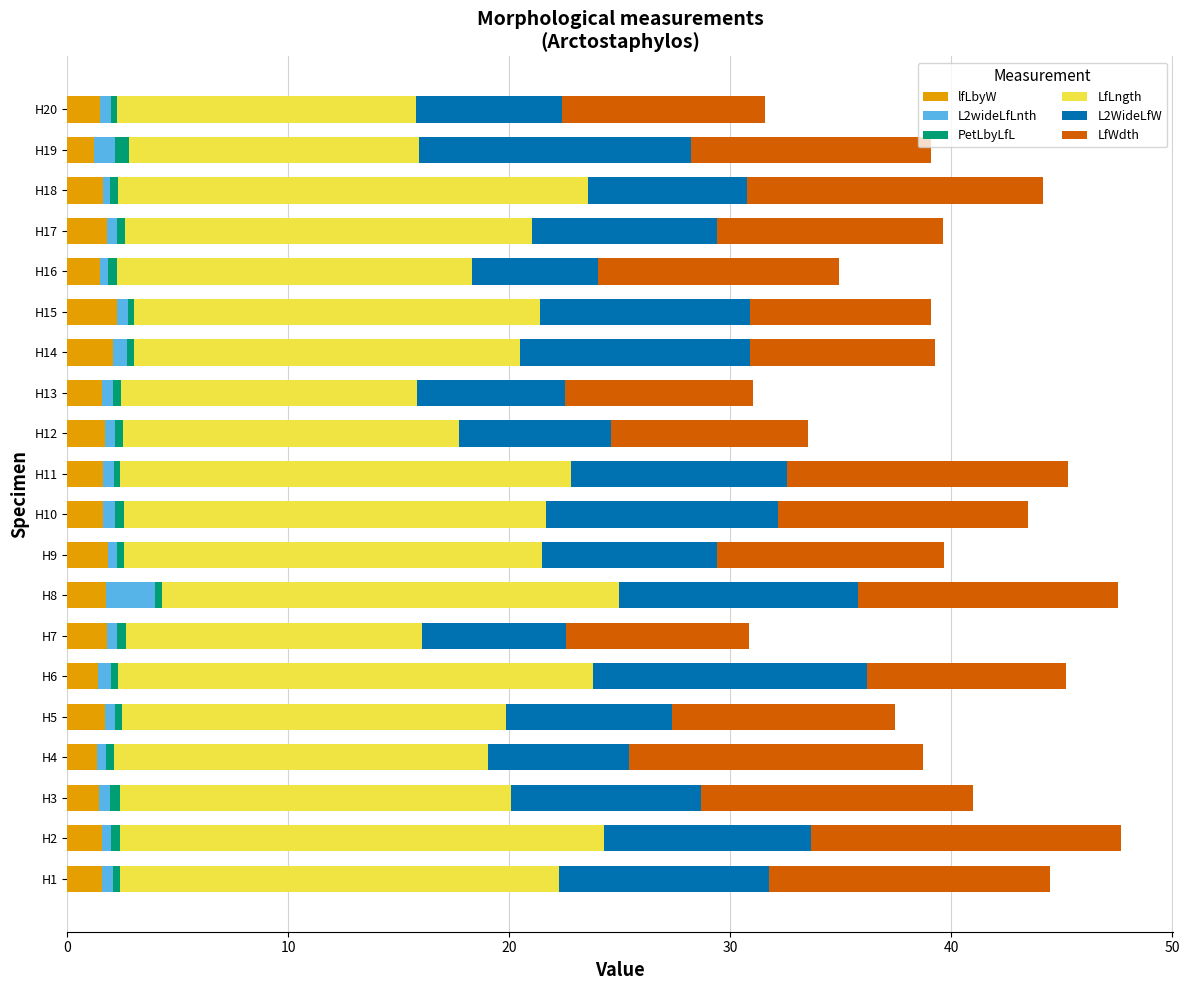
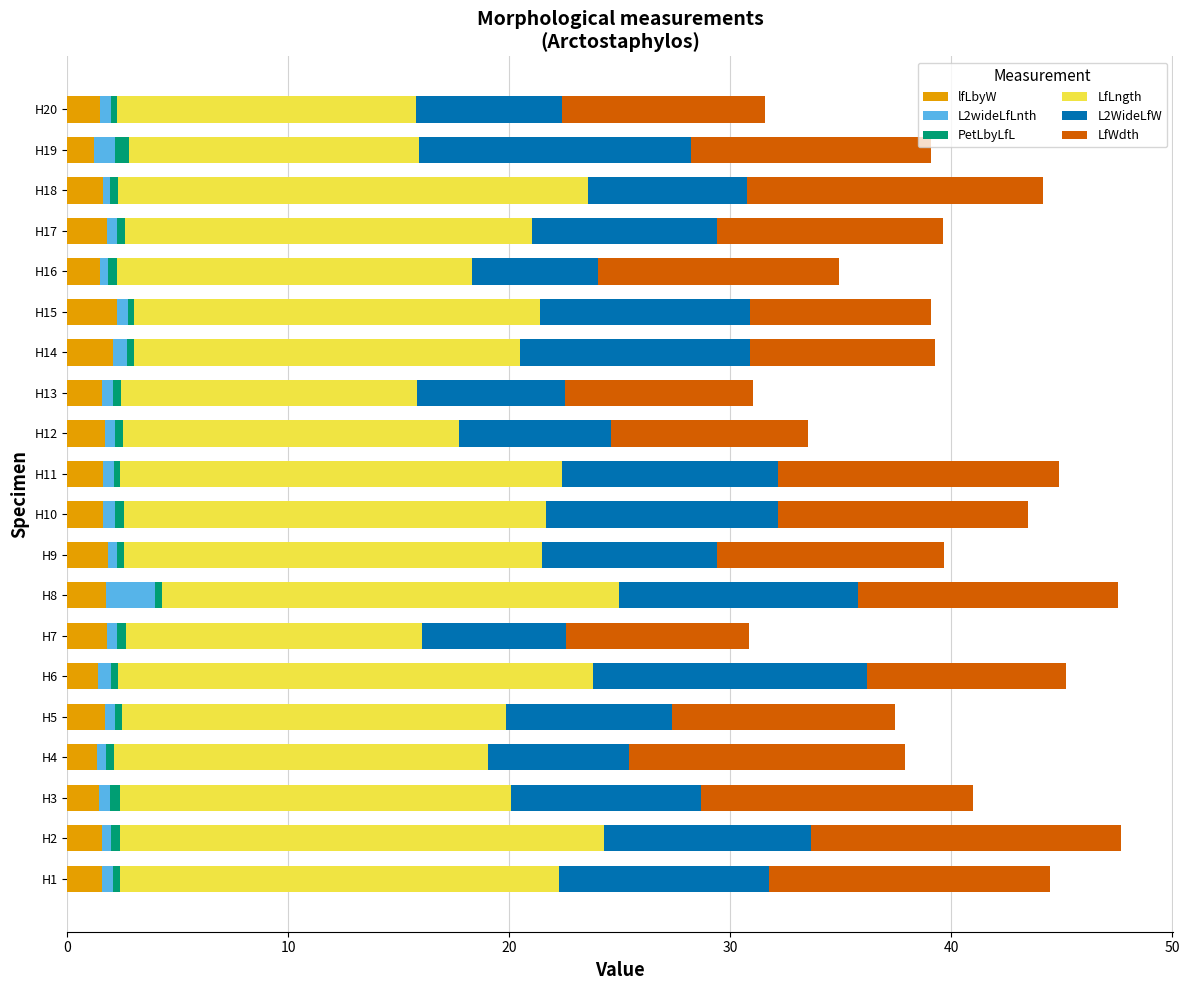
  {
    "lfLbyW": {
      "H20": 1.5,
      "H19": 1.2,
      "H18": 1.6,
      "H17": 1.8,
      "H16": 1.5,
      "H15": 2.2,
      "H14": 2.1,
      "H13": 1.6,
      "H12": 1.7,
      "H11": 1.6,
      "H10": 1.6,
      "H9": 1.8,
      "H8": 1.8,
      "H7": 1.8,
      "H6": 1.4,
      "H5": 1.7,
      "H4": 1.4,
      "H3": 1.4,
      "H2": 1.6,
      "H1": 1.6
    },
    "L2wideLfLnth": {
      "H20": 0.5,
      "H19": 0.9,
      "H18": 0.3,
      "H17": 0.5,
      "H16": 0.4,
      "H15": 0.5,
      "H14": 0.6,
      "H13": 0.5,
      "H12": 0.5,
      "H11": 0.5,
      "H10": 0.5,
      "H9": 0.4,
      "H8": 2.2,
      "H7": 0.4,
      "H6": 0.6,
      "H5": 0.4,
      "H4": 0.4,
      "H3": 0.5,
      "H2": 0.4,
      "H1": 0.5
    },
    "PetLbyLfL": {
      "H20": 0.3,
      "H19": 0.7,
      "H18": 0.3,
      "H17": 0.4,
      "H16": 0.4,
      "H15": 0.2,
      "H14": 0.3,
      "H13": 0.3,
      "H12": 0.3,
      "H11": 0.3,
      "H10": 0.4,
      "H9": 0.3,
      "H8": 0.3,
      "H7": 0.4,
      "H6": 0.3,
      "H5": 0.3,
      "H4": 0.4,
      "H3": 0.5,
      "H2": 0.4,
      "H1": 0.3
    },
    "LfLngth": {
      "H20": 13.5,
      "H19": 13.1,
      "H18": 21.3,
      "H17": 18.4,
      "H16": 16.1,
      "H15": 18.4,
      "H14": 17.5,
      "H13": 13.4,
      "H12": 15.2,
-     "H11": 20.4,
+     "H11": 20.0,
      "H10": 19.1,
      "H9": 18.9,
      "H8": 20.7,
      "H7": 13.4,
      "H6": 21.5,
      "H5": 17.4,
      "H4": 16.9,
      "H3": 17.7,
      "H2": 21.9,
      "H1": 19.9
    },
    "L2WideLfW": {
      "H20": 6.6,
      "H19": 12.3,
      "H18": 7.2,
      "H17": 8.4,
      "H16": 5.7,
      "H15": 9.5,
      "H14": 10.4,
      "H13": 6.7,
      "H12": 6.9,
      "H11": 9.8,
      "H10": 10.5,
      "H9": 7.9,
      "H8": 10.8,
      "H7": 6.5,
      "H6": 12.4,
      "H5": 7.5,
      "H4": 6.4,
      "H3": 8.6,
      "H2": 9.4,
      "H1": 9.5
    },
    "LfWdth": {
      "H20": 9.2,
      "H19": 10.9,
      "H18": 13.4,
      "H17": 10.2,
      "H16": 10.9,
      "H15": 8.2,
      "H14": 8.4,
      "H13": 8.5,
      "H12": 8.9,
      "H11": 12.7,
      "H10": 11.3,
      "H9": 10.3,
      "H8": 11.8,
      "H7": 8.3,
      "H6": 9.0,
      "H5": 10.1,
-     "H4": 13.3,
+     "H4": 12.5,
      "H3": 12.3,
      "H2": 14.0,
      "H1": 12.7
    }
  }
